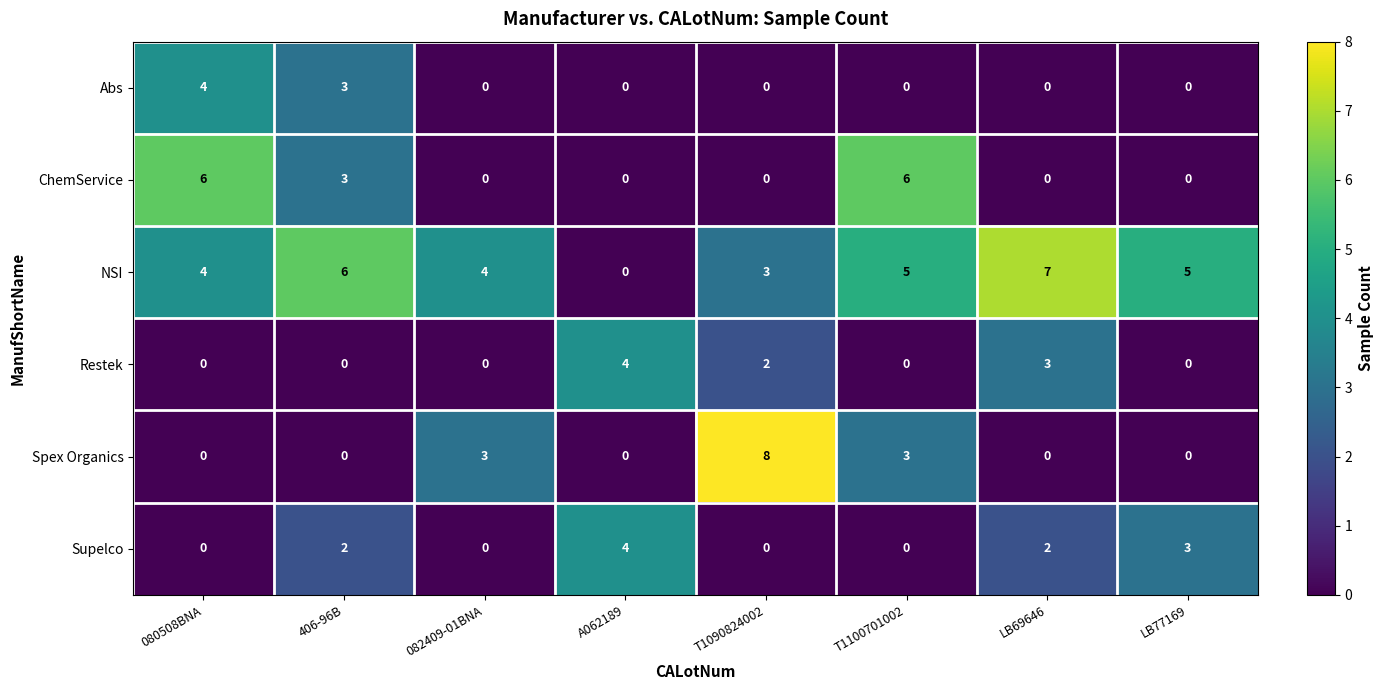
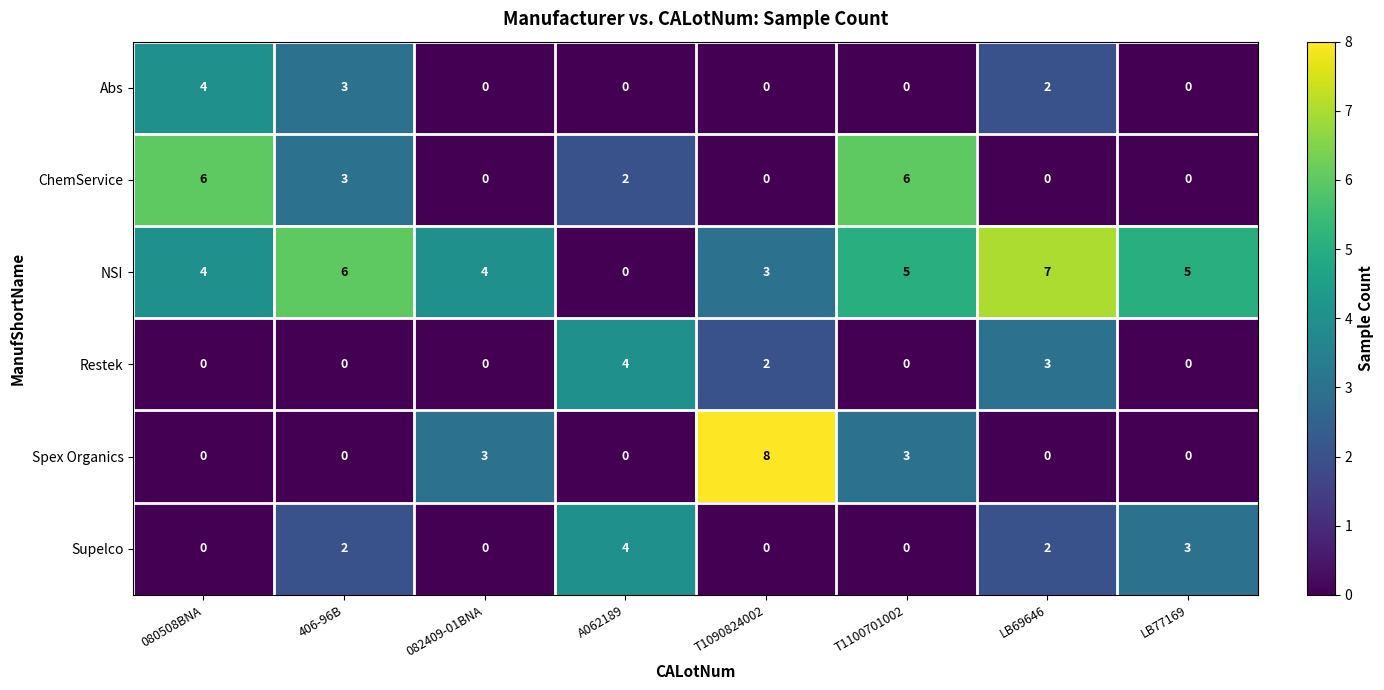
  {
    "Abs": {
      "080508BNA": 4,
      "406-96B": 3,
      "082409-01BNA": 0,
      "A062189": 0,
      "T1090824002": 0,
      "T1100701002": 0,
-     "LB69646": 0,
+     "LB69646": 2,
      "LB77169": 0
    },
    "ChemService": {
      "080508BNA": 6,
      "406-96B": 3,
      "082409-01BNA": 0,
-     "A062189": 0,
+     "A062189": 2,
      "T1090824002": 0,
      "T1100701002": 6,
      "LB69646": 0,
      "LB77169": 0
    },
    "NSI": {
      "080508BNA": 4,
      "406-96B": 6,
      "082409-01BNA": 4,
      "A062189": 0,
      "T1090824002": 3,
      "T1100701002": 5,
      "LB69646": 7,
      "LB77169": 5
    },
    "Restek": {
      "080508BNA": 0,
      "406-96B": 0,
      "082409-01BNA": 0,
      "A062189": 4,
      "T1090824002": 2,
      "T1100701002": 0,
      "LB69646": 3,
      "LB77169": 0
    },
    "Spex Organics": {
      "080508BNA": 0,
      "406-96B": 0,
      "082409-01BNA": 3,
      "A062189": 0,
      "T1090824002": 8,
      "T1100701002": 3,
      "LB69646": 0,
      "LB77169": 0
    },
    "Supelco": {
      "080508BNA": 0,
      "406-96B": 2,
      "082409-01BNA": 0,
      "A062189": 4,
      "T1090824002": 0,
      "T1100701002": 0,
      "LB69646": 2,
      "LB77169": 3
    }
  }
